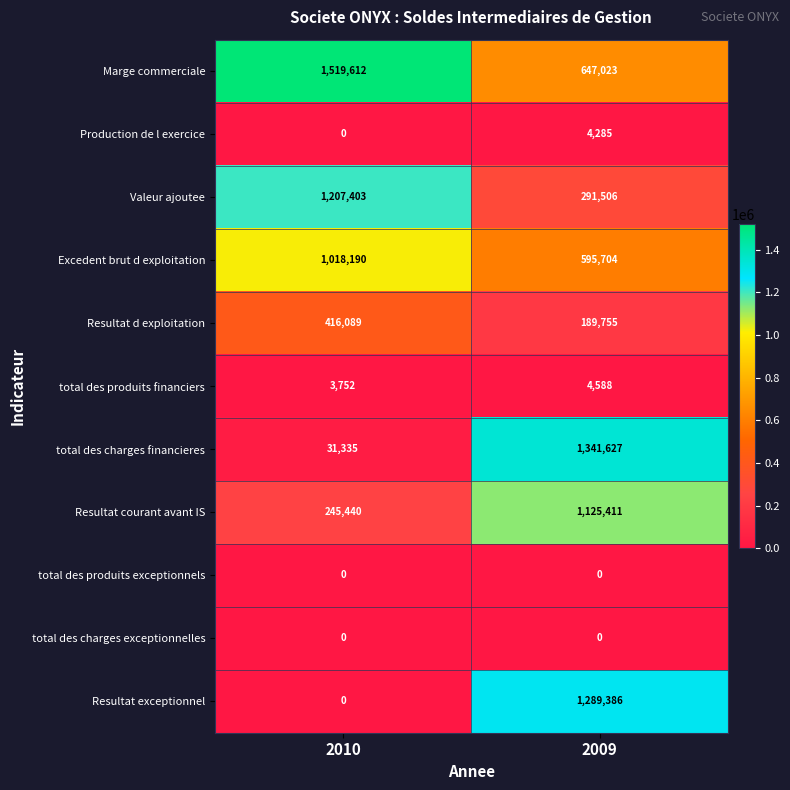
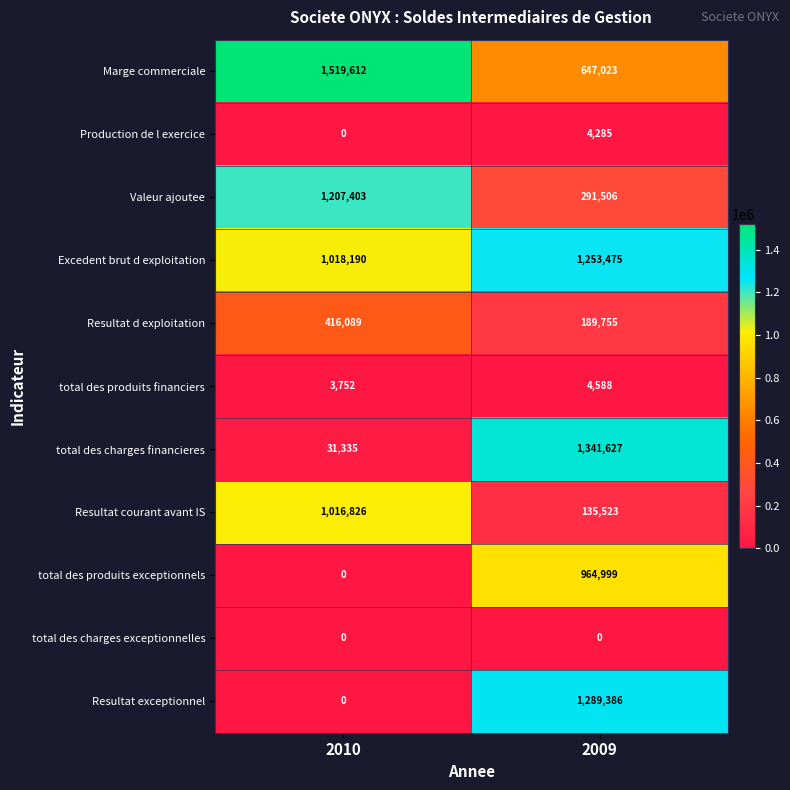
  {
    "Marge commerciale": {
      "2010": "1,519,612",
      "2009": "647,023"
    },
    "Production de l exercice": {
      "2010": "0",
      "2009": "4,285"
    },
    "Valeur ajoutee": {
      "2010": "1,207,403",
      "2009": "291,506"
    },
    "Excedent brut d exploitation": {
      "2010": "1,018,190",
-     "2009": "595,704"
+     "2009": "1,253,475"
    },
    "Resultat d exploitation": {
      "2010": "416,089",
      "2009": "189,755"
    },
    "total des produits financiers": {
      "2010": "3,752",
      "2009": "4,588"
    },
    "total des charges financieres": {
      "2010": "31,335",
      "2009": "1,341,627"
    },
    "Resultat courant avant IS": {
-     "2010": "245,440",
-     "2009": "1,125,411"
+     "2010": "1,016,826",
+     "2009": "135,523"
    },
    "total des produits exceptionnels": {
      "2010": "0",
-     "2009": "0"
+     "2009": "964,999"
    },
    "total des charges exceptionnelles": {
      "2010": "0",
      "2009": "0"
    },
    "Resultat exceptionnel": {
      "2010": "0",
      "2009": "1,289,386"
    }
  }
